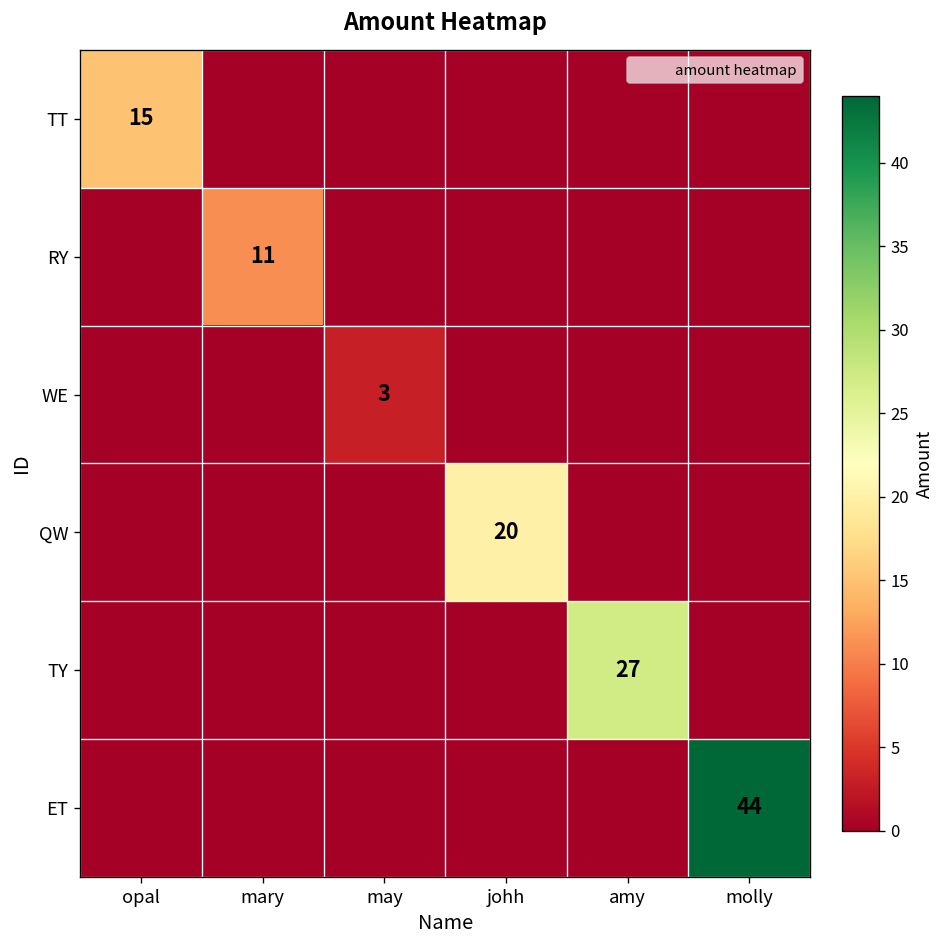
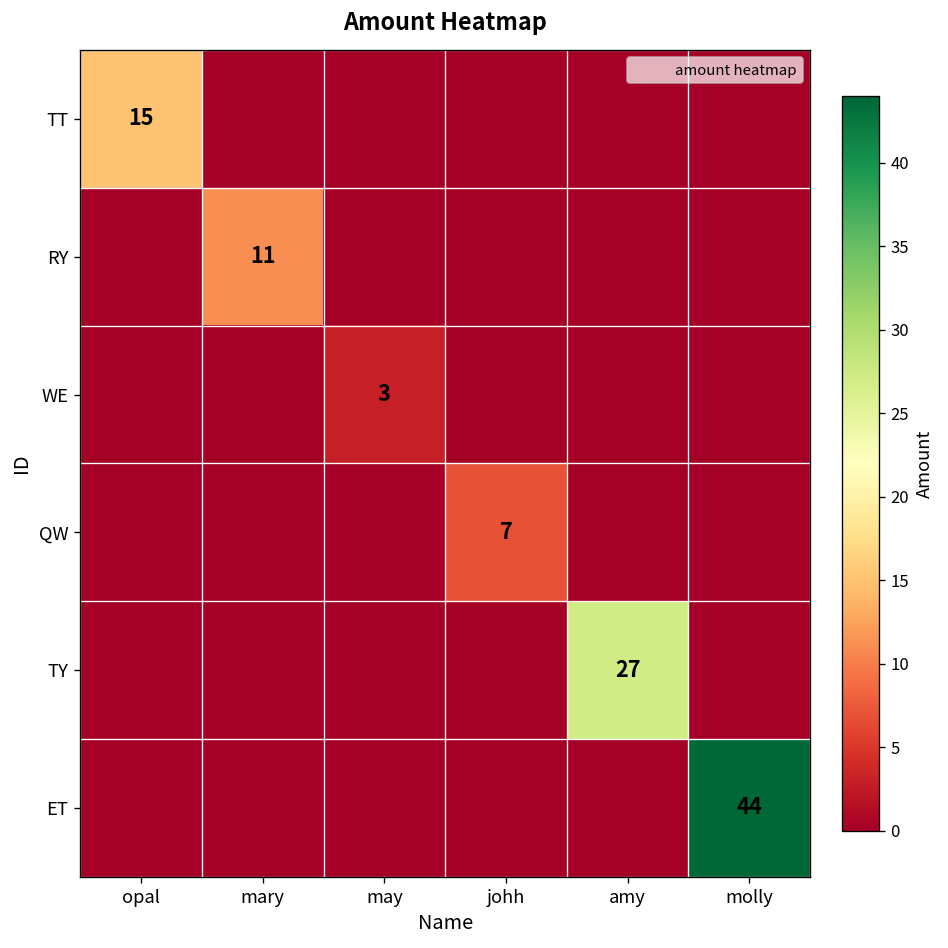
  {
    "TT": {
      "opal": 15
    },
    "RY": {
      "mary": 11
    },
    "WE": {
      "may": 3
    },
    "QW": {
-     "johh": 20
+     "johh": 7
    },
    "TY": {
      "amy": 27
    },
    "ET": {
      "molly": 44
    }
  }
